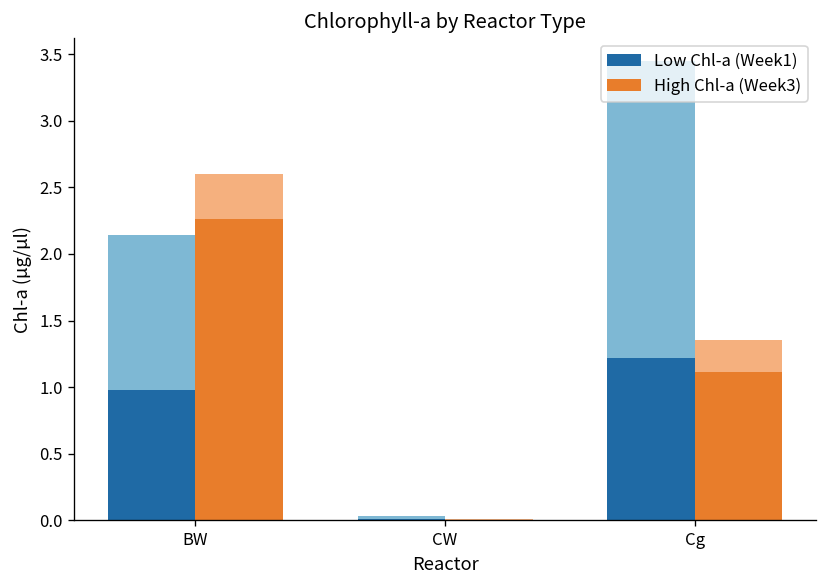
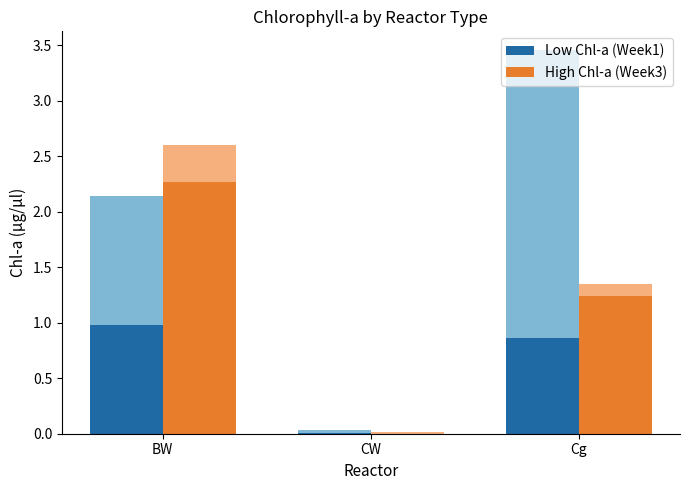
  {
    "Low Chl-a (Week1)": {
-     "Cg": 1.22
+     "Cg": 0.86
    },
    "High Chl-a (Week3)": {
      "CW": 0.00,
-     "Cg": 1.11
+     "Cg": 1.24
    }
  }
